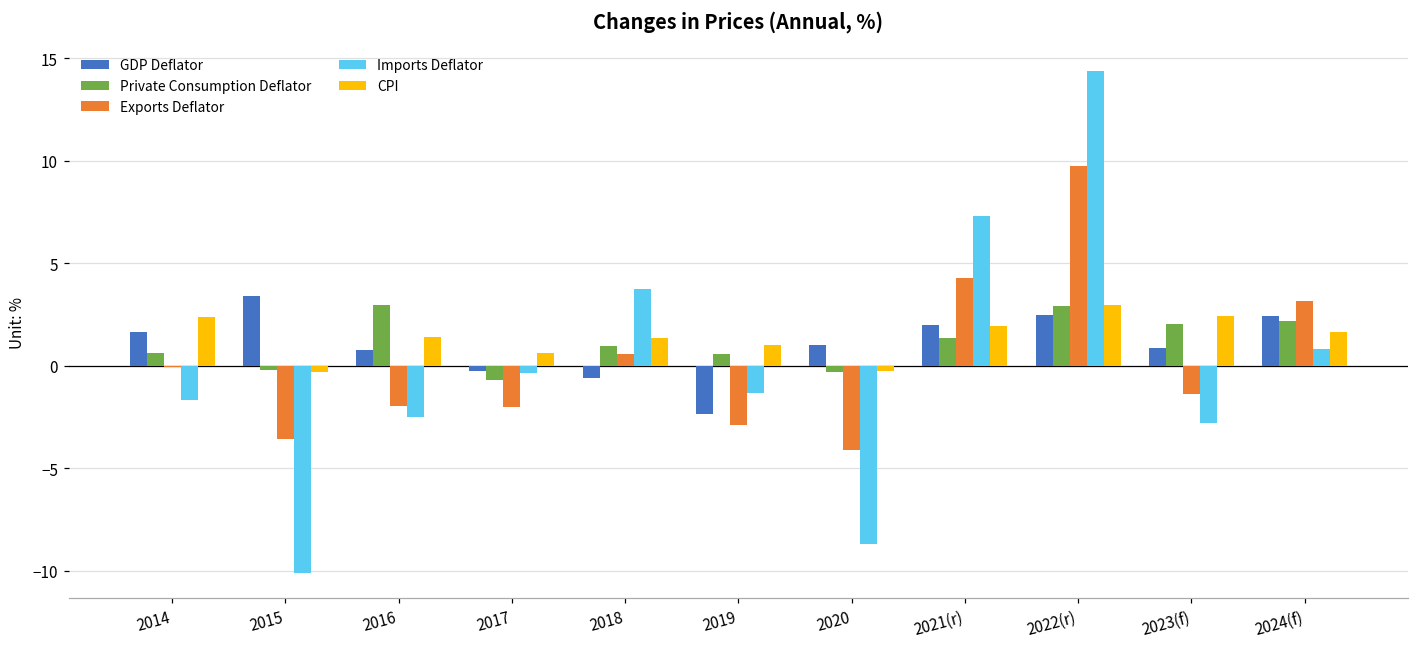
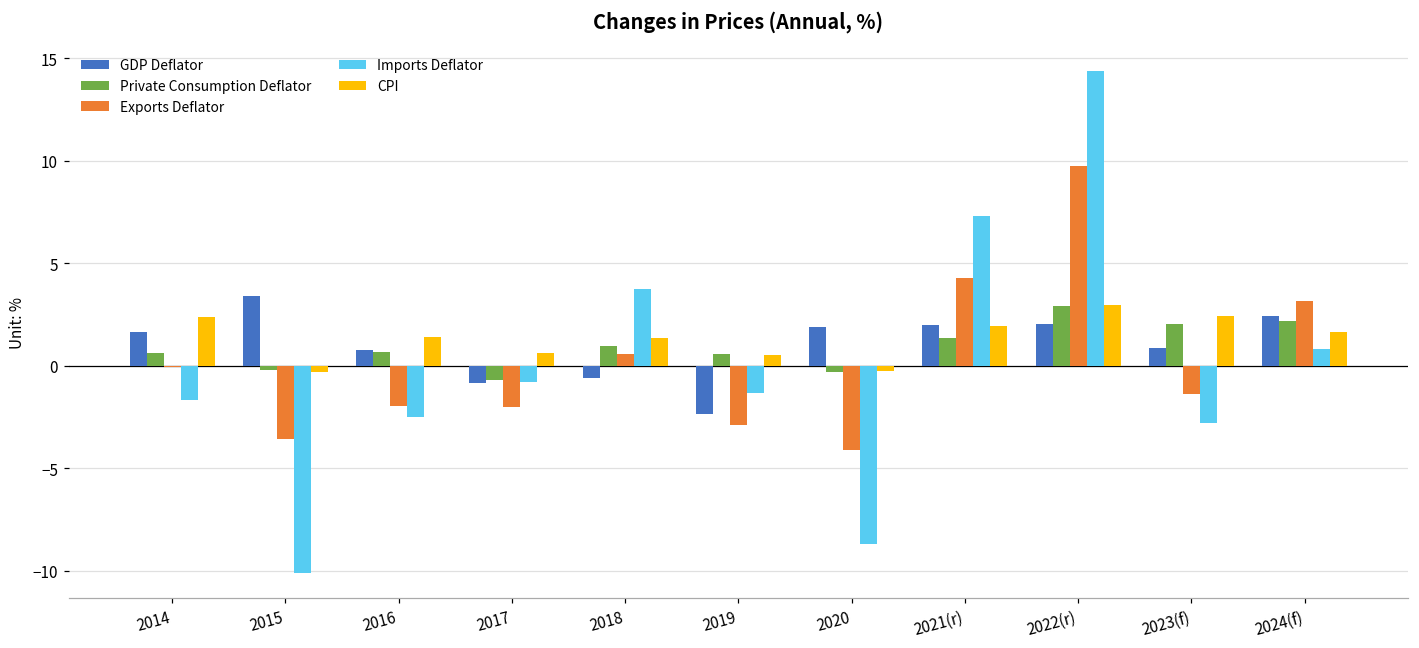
  {
    "GDP Deflator": {
      "2014": 1.7,
      "2015": 3.4,
      "2016": 0.8,
-     "2017": -0.3,
+     "2017": -0.8,
      "2018": -0.6,
      "2019": -2.4,
-     "2020": 1.0,
+     "2020": 1.9,
      "2021(r)": 2.0,
-     "2022(r)": 2.5,
+     "2022(r)": 2.0,
      "2023(f)": 0.9,
      "2024(f)": 2.4
    },
    "Private Consumption Deflator": {
      "2014": 0.7,
      "2015": -0.2,
-     "2016": 3.0,
+     "2016": 0.7,
      "2017": -0.7,
      "2018": 1.0,
      "2019": 0.6,
      "2020": -0.3,
      "2021(r)": 1.3,
      "2022(r)": 2.9,
      "2023(f)": 2.1,
      "2024(f)": 2.2
    },
    "Exports Deflator": {
      "2015": -3.6,
      "2016": -2.0,
      "2017": -2.0,
      "2018": 0.6,
      "2019": -2.9,
      "2020": -4.1,
      "2021(r)": 4.3,
      "2022(r)": 9.8,
      "2023(f)": -1.4,
      "2024(f)": 3.2
    },
    "Imports Deflator": {
      "2014": -1.7,
      "2015": -10.1,
      "2016": -2.5,
-     "2017": -0.3,
+     "2017": -0.8,
      "2018": 3.7,
      "2019": -1.3,
      "2020": -8.7,
      "2021(r)": 7.3,
      "2022(r)": 14.4,
      "2023(f)": -2.8,
      "2024(f)": 0.8
    },
    "CPI": {
      "2014": 2.4,
      "2015": -0.3,
      "2016": 1.4,
      "2017": 0.6,
      "2018": 1.4,
-     "2019": 1.0,
+     "2019": 0.6,
      "2020": -0.2,
      "2021(r)": 2.0,
      "2022(r)": 3.0,
      "2023(f)": 2.5,
      "2024(f)": 1.6
    }
  }
